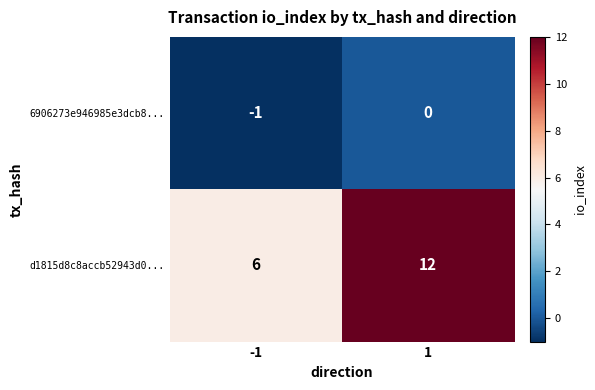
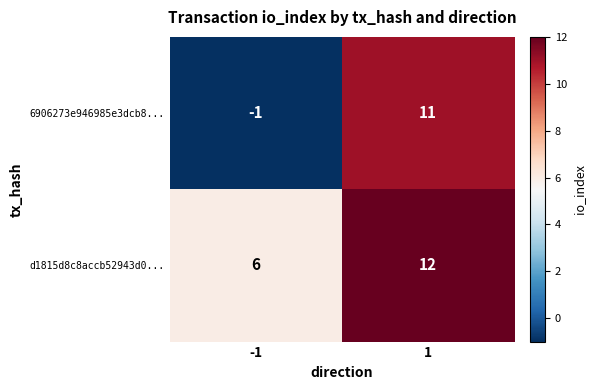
  {
    "6906273e946985e3dcb8...": {
      "-1": -1,
-     "1": 0
+     "1": 11
    },
    "d1815d8c8accb52943d0...": {
      "-1": 6,
      "1": 12
    }
  }
